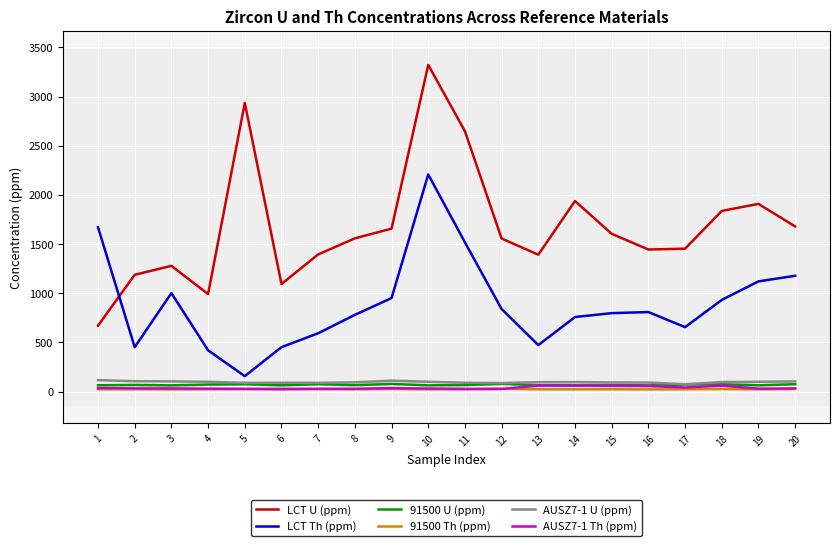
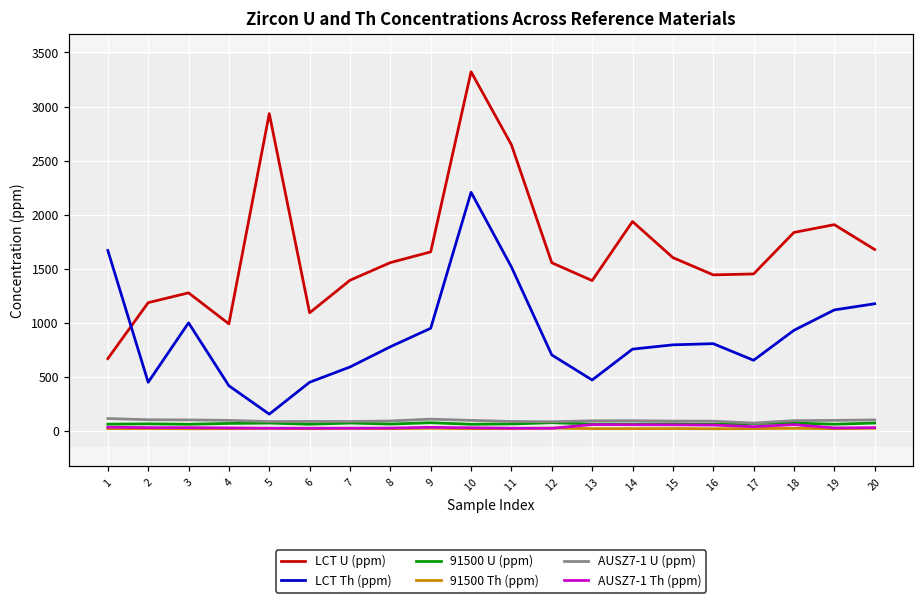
  {
    "LCT U (ppm)": {
      "1": 700,
      "2": 1200,
      "3": 1300,
      "4": 1000,
      "5": 2900,
      "6": 1100,
      "7": 1400,
      "8": 1600,
      "9": 1700,
      "10": 3300,
      "11": 2600,
      "12": 1600,
      "13": 1400,
      "14": 1900,
      "15": 1600,
      "16": 1400,
      "17": 1500,
      "18": 1800,
      "19": 1900,
      "20": 1700
    },
    "LCT Th (ppm)": {
      "1": 1700,
      "2": 500,
      "3": 1000,
      "4": 400,
      "5": 200,
      "6": 500,
      "7": 600,
      "8": 800,
      "9": 1000,
      "10": 2200,
      "11": 1500,
-     "12": 800,
+     "12": 700,
      "13": 500,
      "14": 800,
      "15": 800,
      "16": 800,
      "17": 700,
      "18": 900,
      "19": 1100,
      "20": 1200
    },
    "91500 U (ppm)": {
      "1": 100,
      "2": 100,
      "3": 100,
      "4": 100,
      "8": 100,
      "9": 100,
      "10": 100,
      "19": 100,
      "20": 100
    },
    "91500 Th (ppm)": {
      "13": 0,
      "14": 0,
      "15": 0,
      "16": 0,
      "18": 0
    },
    "AUSZ7-1 U (ppm)": {
      "1": 100,
      "2": 100,
      "3": 100,
      "4": 100,
      "8": 100,
      "9": 100,
      "10": 100,
      "13": 100,
      "14": 100,
      "16": 100,
      "19": 100,
      "20": 100
    }
  }
